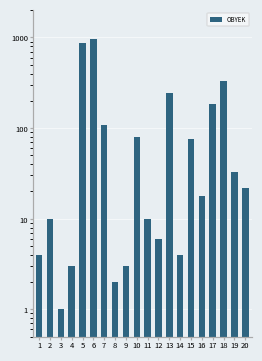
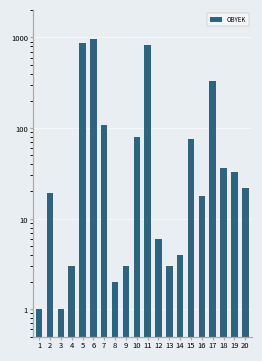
  {
-   "1": 4,
-   "2": 10,
+   "1": 1,
+   "2": 19,
    "3": 1,
    "4": 3,
    "5": 900,
    "6": 1000,
    "7": 110,
    "8": 2,
    "9": 3,
    "10": 80,
-   "11": 10,
+   "11": 800,
    "12": 6,
-   "13": 240,
+   "13": 3,
    "14": 4,
    "15": 80,
    "16": 18,
-   "17": 180,
-   "18": 340,
+   "17": 330,
+   "18": 40,
    "19": 33,
    "20": 22
  }
